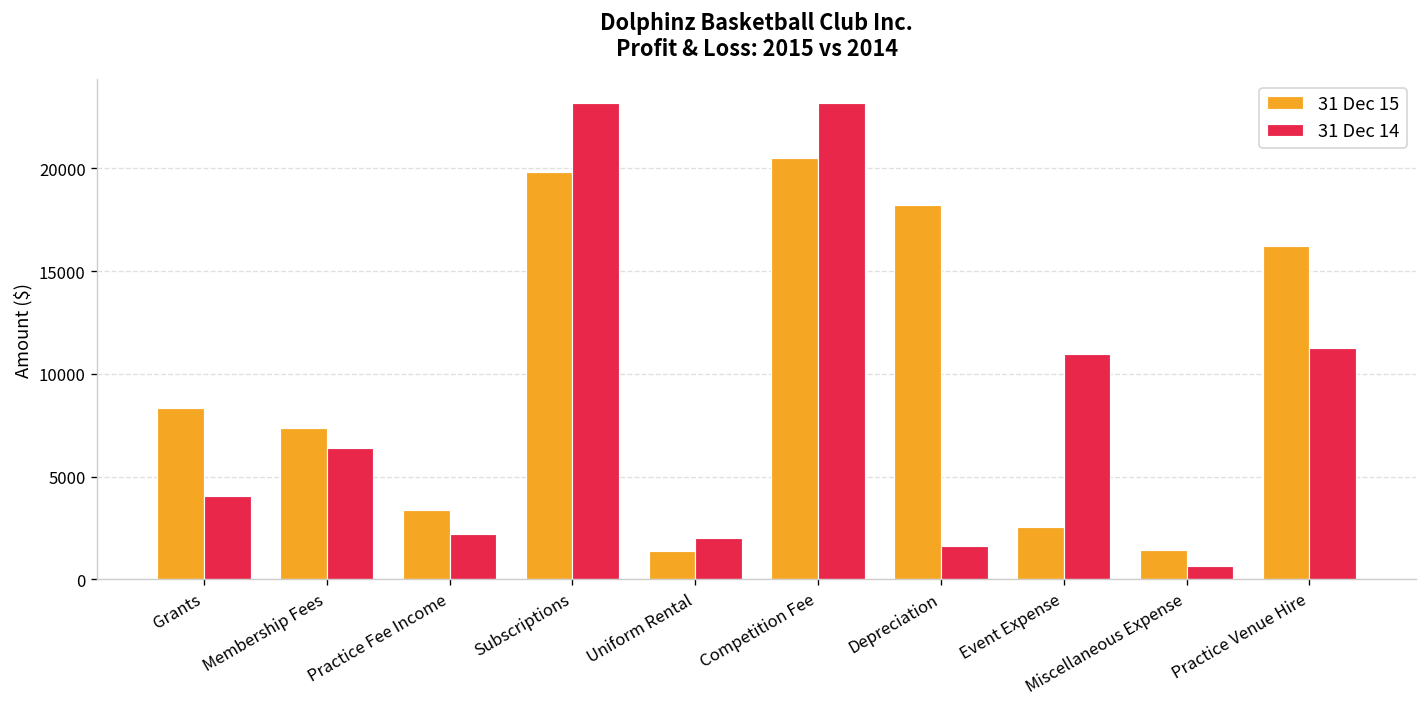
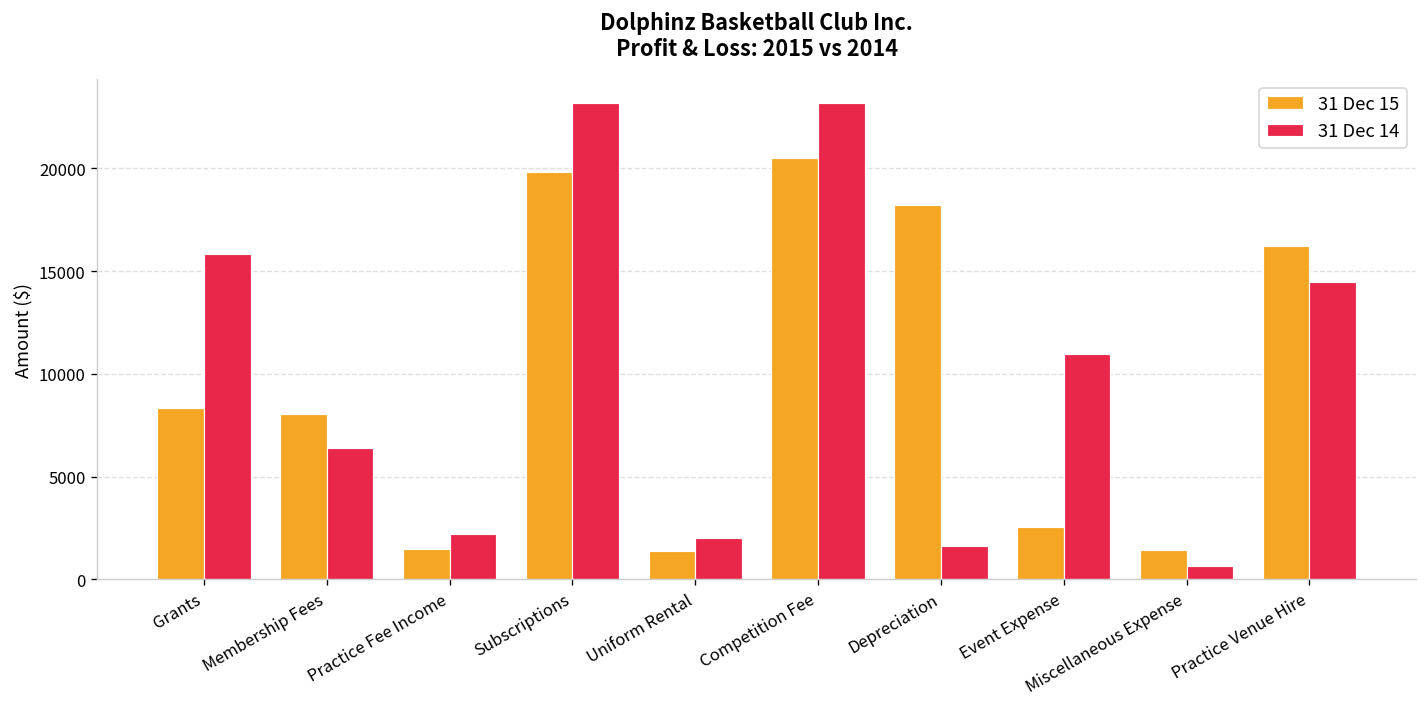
  {
    "31 Dec 15": {
      "Grants": 8300,
-     "Membership Fees": 7400,
-     "Practice Fee Income": 3400,
+     "Membership Fees": 8000,
+     "Practice Fee Income": 1500,
      "Subscriptions": 19800,
      "Uniform Rental": 1400,
      "Competition Fee": 20500,
      "Depreciation": 18200,
      "Event Expense": 2500,
      "Miscellaneous Expense": 1400,
      "Practice Venue Hire": 16200
    },
    "31 Dec 14": {
-     "Grants": 4100,
+     "Grants": 15800,
      "Membership Fees": 6400,
      "Practice Fee Income": 2200,
      "Subscriptions": 23200,
      "Uniform Rental": 2000,
      "Competition Fee": 23200,
      "Depreciation": 1600,
      "Event Expense": 11000,
      "Miscellaneous Expense": 700,
-     "Practice Venue Hire": 11200
+     "Practice Venue Hire": 14500
    }
  }
